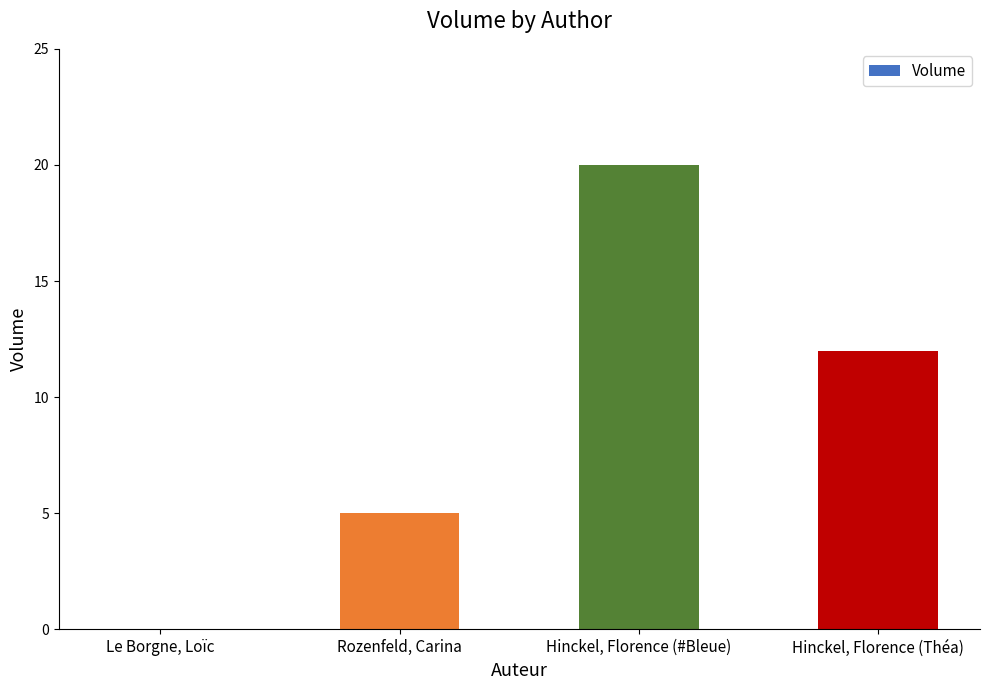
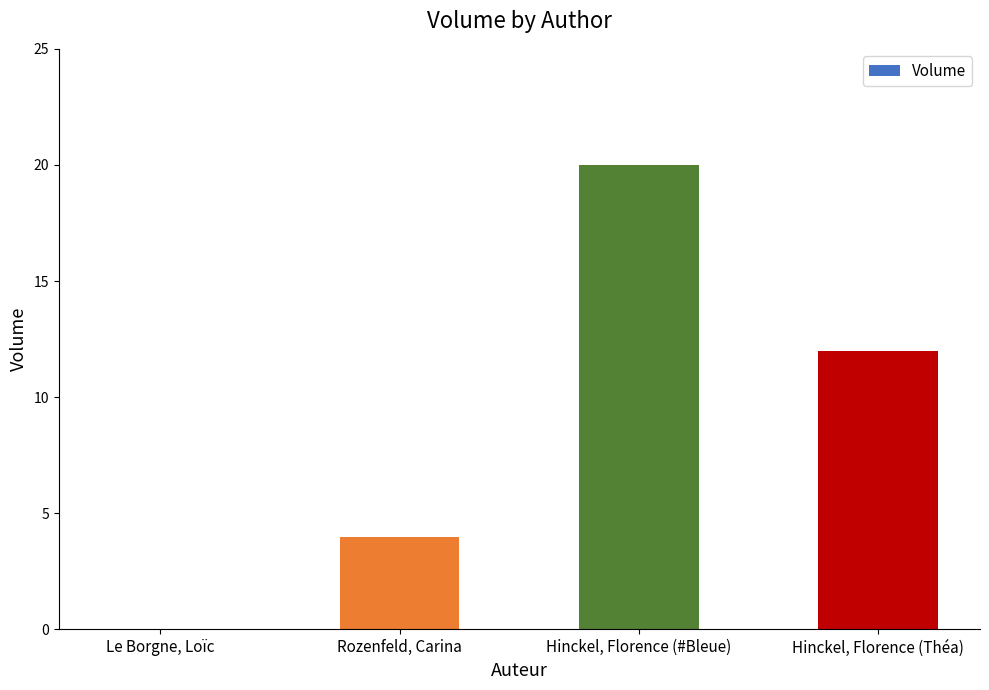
  {
    "Le Borgne, Loïc": 0,
-   "Rozenfeld, Carina": 5,
+   "Rozenfeld, Carina": 4,
    "Hinckel, Florence (#Bleue)": 20,
    "Hinckel, Florence (Théa)": 12
  }
